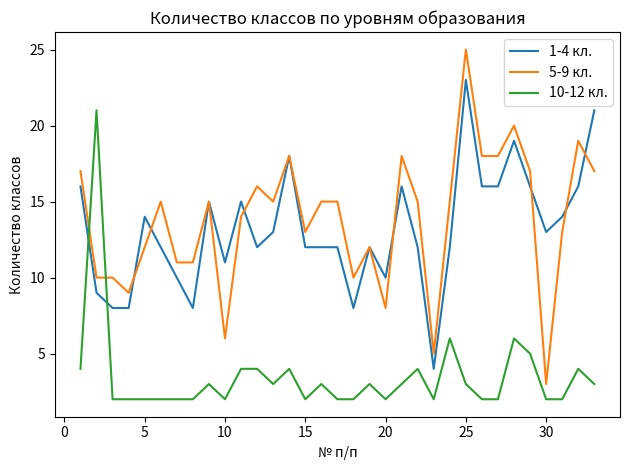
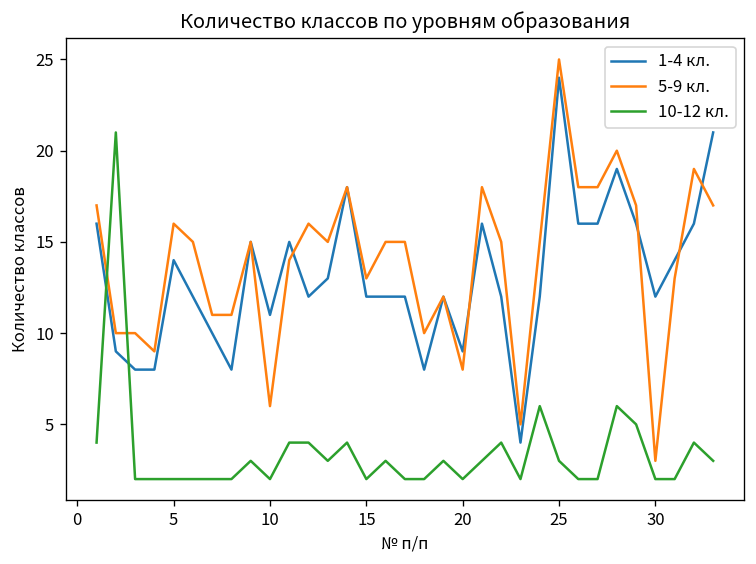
  {
    "1-4 кл.": {
      "5": 14,
      "10": 11,
      "15": 12,
-     "20": 10,
-     "25": 23,
-     "30": 13
+     "20": 9,
+     "25": 24,
+     "30": 12
    },
    "5-9 кл.": {
-     "5": 12,
+     "5": 16,
      "10": 6,
      "15": 13,
      "20": 8,
      "25": 25,
      "30": 3
    },
    "10-12 кл.": {
      "5": 2,
      "10": 2,
      "15": 2,
      "20": 2,
      "25": 3,
      "30": 2
    }
  }
